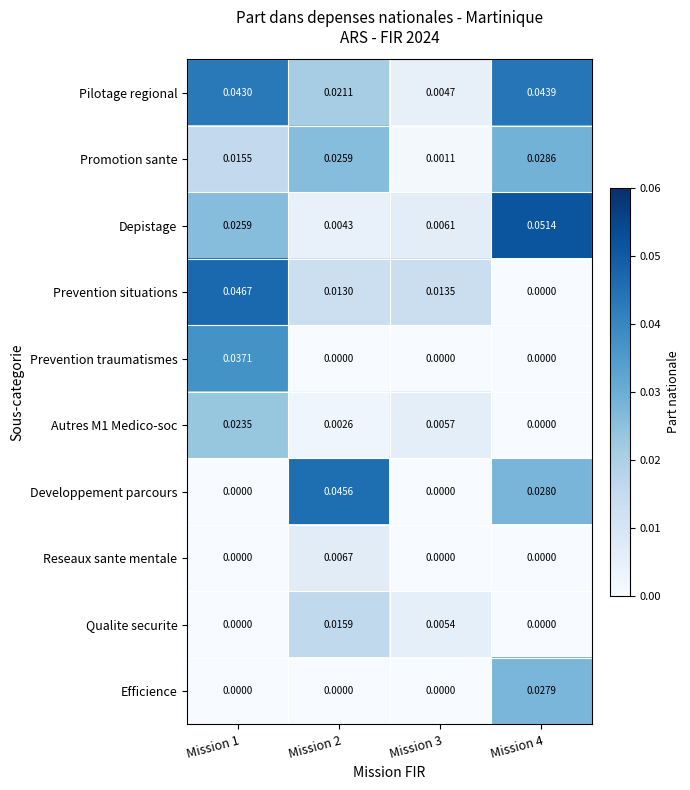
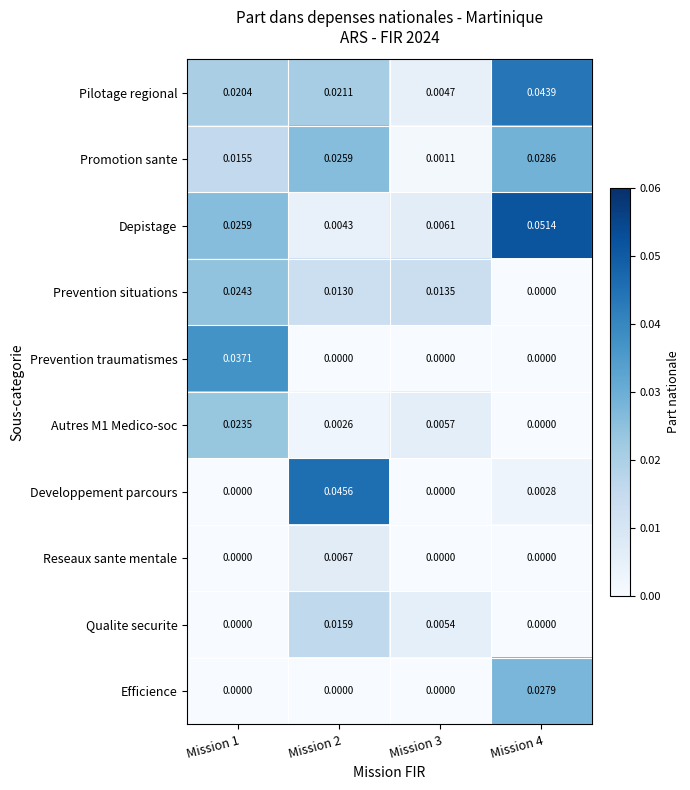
  {
    "Pilotage regional": {
-     "Mission 1": 0.0430,
+     "Mission 1": 0.0204,
      "Mission 2": 0.0211,
      "Mission 3": 0.0047,
      "Mission 4": 0.0439
    },
    "Promotion sante": {
      "Mission 1": 0.0155,
      "Mission 2": 0.0259,
      "Mission 3": 0.0011,
      "Mission 4": 0.0286
    },
    "Depistage": {
      "Mission 1": 0.0259,
      "Mission 2": 0.0043,
      "Mission 3": 0.0061,
      "Mission 4": 0.0514
    },
    "Prevention situations": {
-     "Mission 1": 0.0467,
+     "Mission 1": 0.0243,
      "Mission 2": 0.0130,
      "Mission 3": 0.0135,
      "Mission 4": 0.0000
    },
    "Prevention traumatismes": {
      "Mission 1": 0.0371,
      "Mission 2": 0.0000,
      "Mission 3": 0.0000,
      "Mission 4": 0.0000
    },
    "Autres M1 Medico-soc": {
      "Mission 1": 0.0235,
      "Mission 2": 0.0026,
      "Mission 3": 0.0057,
      "Mission 4": 0.0000
    },
    "Developpement parcours": {
      "Mission 1": 0.0000,
      "Mission 2": 0.0456,
      "Mission 3": 0.0000,
-     "Mission 4": 0.0280
+     "Mission 4": 0.0028
    },
    "Reseaux sante mentale": {
      "Mission 1": 0.0000,
      "Mission 2": 0.0067,
      "Mission 3": 0.0000,
      "Mission 4": 0.0000
    },
    "Qualite securite": {
      "Mission 1": 0.0000,
      "Mission 2": 0.0159,
      "Mission 3": 0.0054,
      "Mission 4": 0.0000
    },
    "Efficience": {
      "Mission 1": 0.0000,
      "Mission 2": 0.0000,
      "Mission 3": 0.0000,
      "Mission 4": 0.0279
    }
  }
